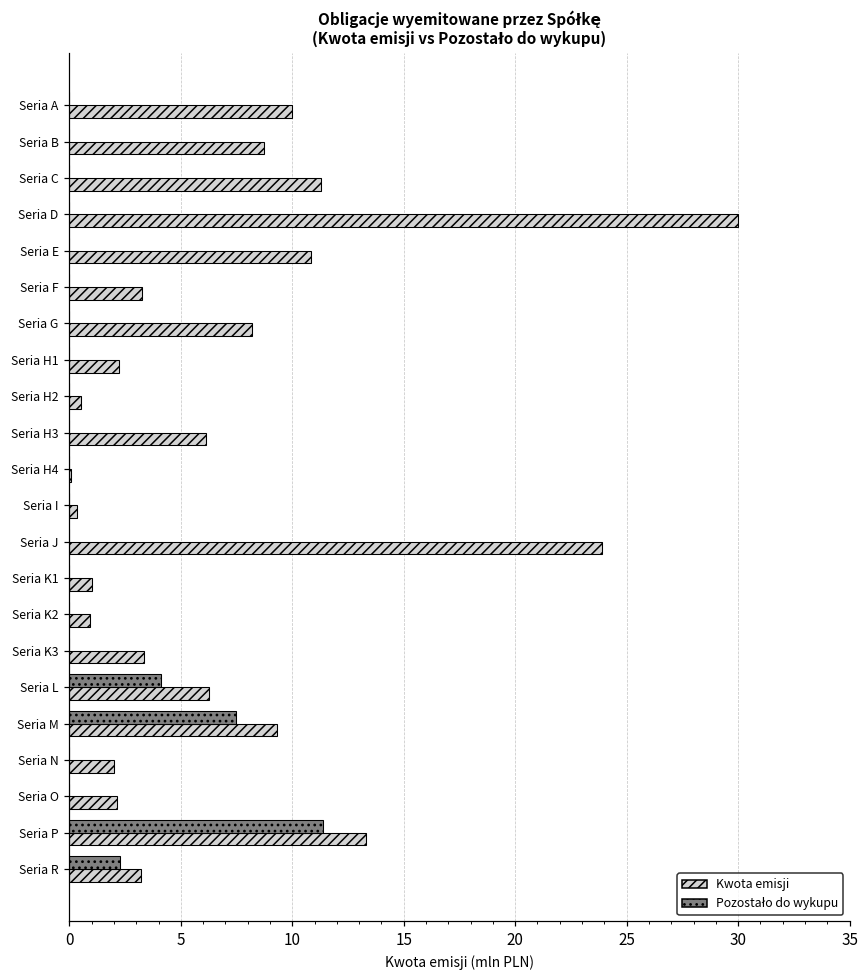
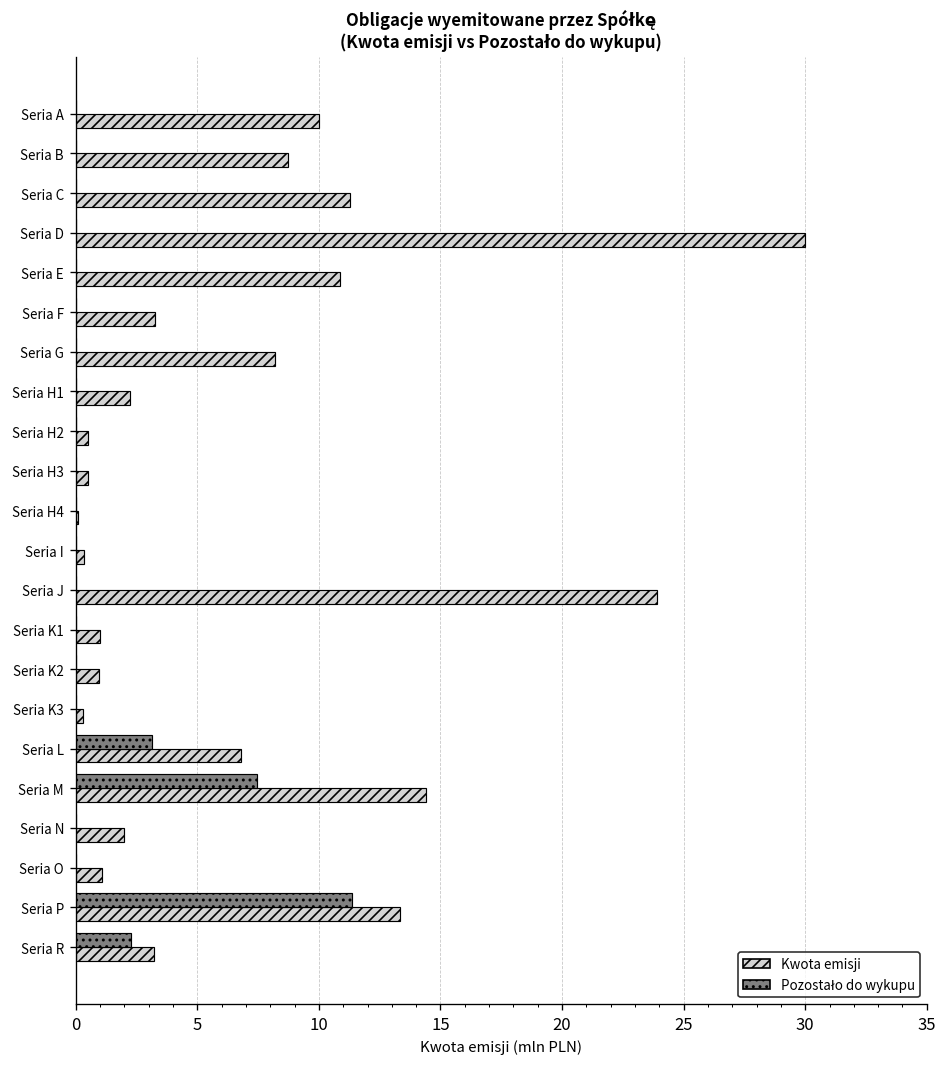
  {
    "Kwota emisji": {
      "Seria A": 10.0,
      "Seria B": 8.7,
      "Seria C": 11.3,
      "Seria D": 30.0,
      "Seria E": 10.9,
      "Seria F": 3.3,
      "Seria G": 8.2,
      "Seria H1": 2.2,
      "Seria H2": 0.5,
-     "Seria H3": 6.1,
+     "Seria H3": 0.5,
      "Seria I": 0.3,
      "Seria J": 23.9,
      "Seria K1": 1.0,
      "Seria K2": 0.9,
-     "Seria K3": 3.3,
-     "Seria L": 6.3,
-     "Seria M": 9.3,
+     "Seria K3": 0.3,
+     "Seria L": 6.8,
+     "Seria M": 14.4,
      "Seria N": 2.0,
-     "Seria O": 2.1,
+     "Seria O": 1.1,
      "Seria P": 13.3,
      "Seria R": 3.2
    },
    "Pozostało do wykupu": {
      "Seria A": 0.0,
      "Seria B": 0.0,
      "Seria C": 0.0,
      "Seria D": 0.0,
      "Seria E": 0.0,
      "Seria F": 0.0,
      "Seria G": 0.0,
      "Seria H1": 0.0,
      "Seria H2": 0.0,
      "Seria H3": 0.0,
      "Seria H4": 0.0,
      "Seria I": 0.0,
      "Seria J": 0.0,
      "Seria K1": 0.0,
      "Seria K2": 0.0,
      "Seria K3": 0.0,
-     "Seria L": 4.1,
+     "Seria L": 3.1,
      "Seria M": 7.5,
      "Seria N": 0.0,
      "Seria O": 0.0,
      "Seria P": 11.4,
      "Seria R": 2.3
    }
  }
